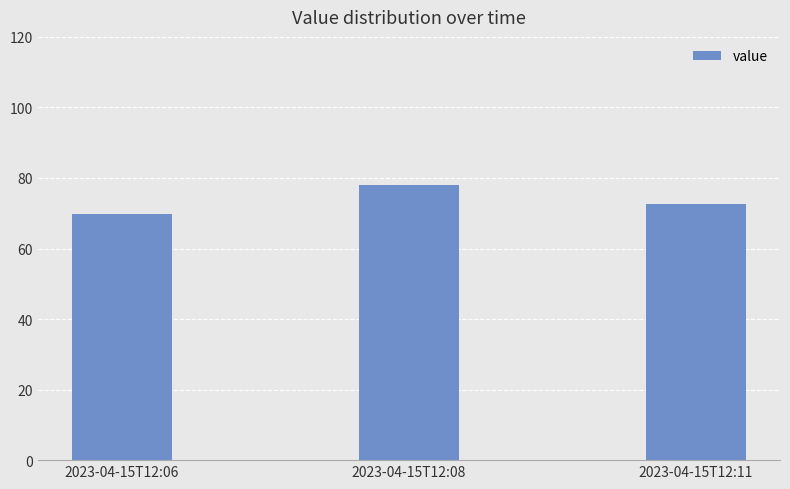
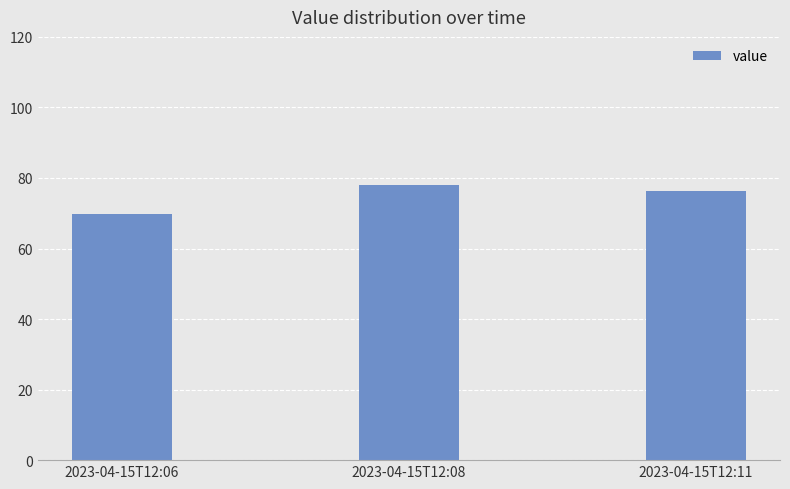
  {
    "2023-04-15T12:06": 70,
    "2023-04-15T12:08": 78,
-   "2023-04-15T12:11": 73
+   "2023-04-15T12:11": 76
  }
